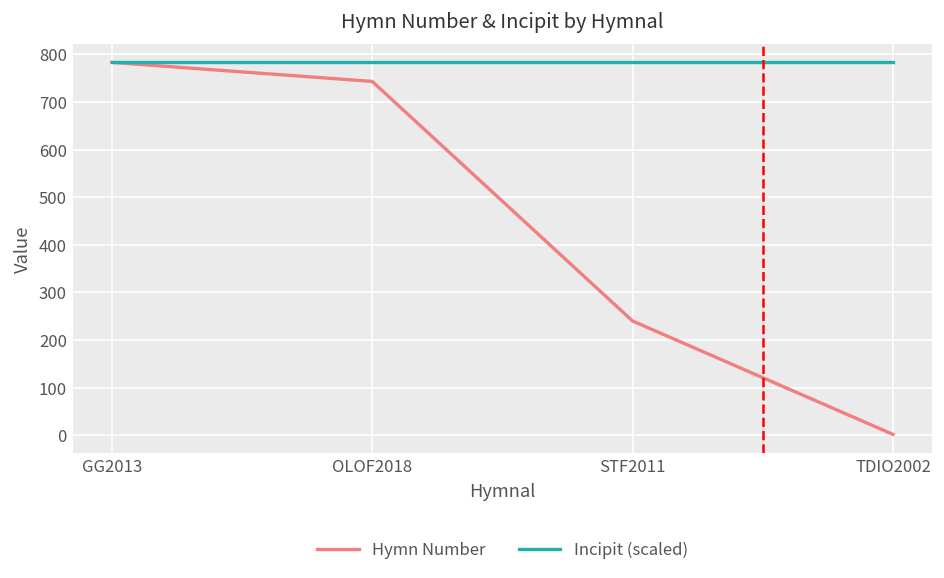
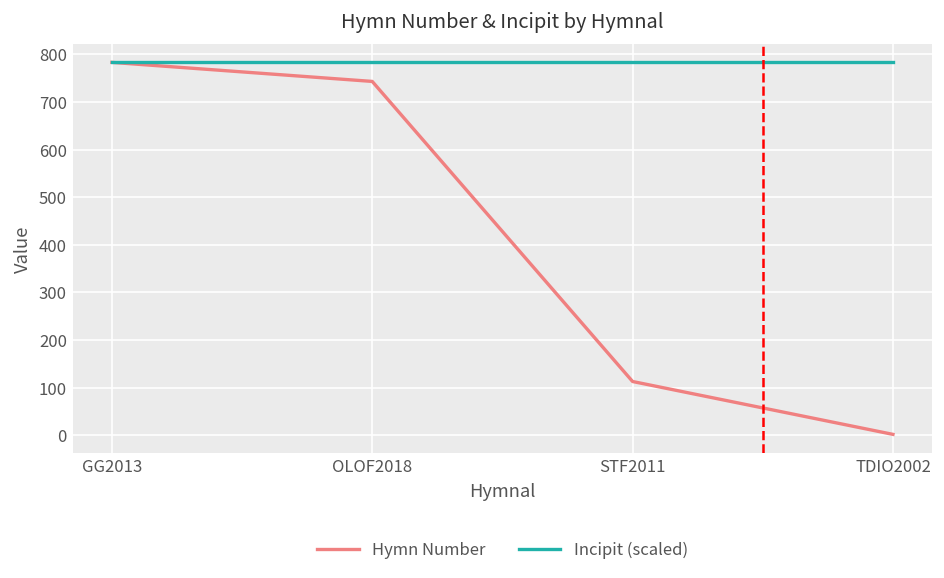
  {
    "Hymn Number": {
      "OLOF2018": 740,
-     "STF2011": 240,
+     "STF2011": 110,
      "TDIO2002": 0
    },
    "Incipit (scaled)": {
      "OLOF2018": 780,
      "STF2011": 780,
      "TDIO2002": 780
    }
  }
